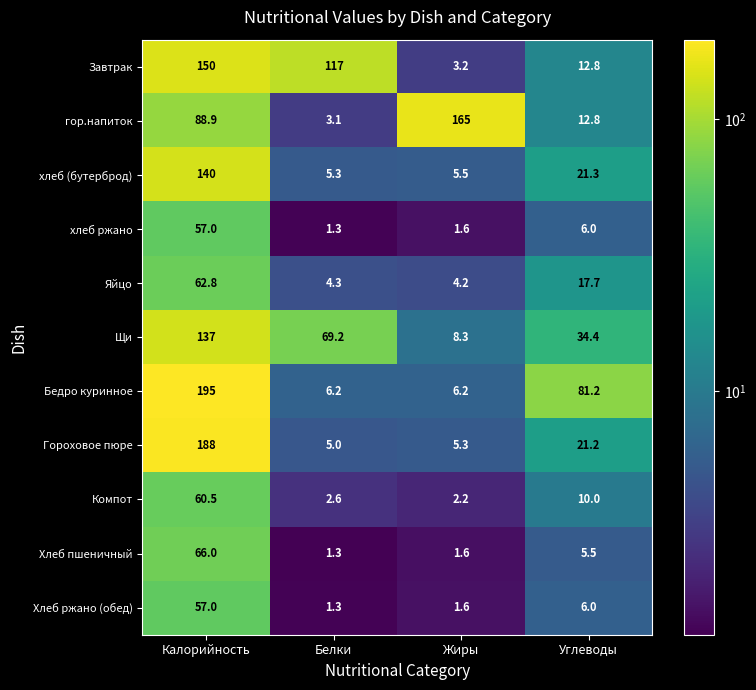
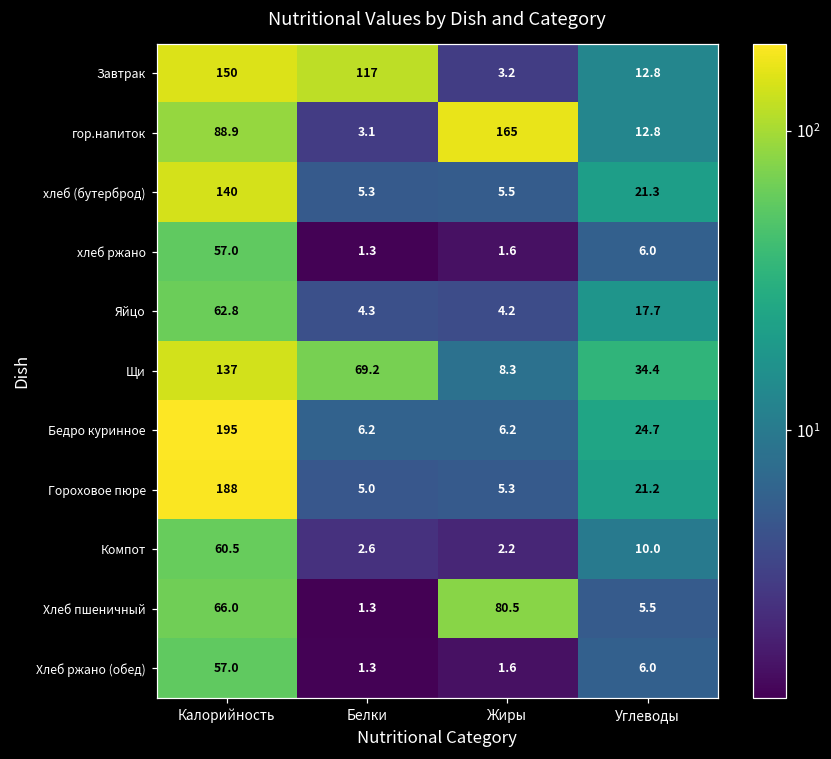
  {
    "Завтрак": {
      "Калорийность": 150,
      "Белки": 117,
      "Жиры": 3.2,
      "Углеводы": 12.8
    },
    "гор.напиток": {
      "Калорийность": 88.9,
      "Белки": 3.1,
      "Жиры": 165,
      "Углеводы": 12.8
    },
    "хлеб (бутерброд)": {
      "Калорийность": 140,
      "Белки": 5.3,
      "Жиры": 5.5,
      "Углеводы": 21.3
    },
    "хлеб ржано": {
      "Калорийность": 57.0,
      "Белки": 1.3,
      "Жиры": 1.6,
      "Углеводы": 6.0
    },
    "Яйцо": {
      "Калорийность": 62.8,
      "Белки": 4.3,
      "Жиры": 4.2,
      "Углеводы": 17.7
    },
    "Щи": {
      "Калорийность": 137,
      "Белки": 69.2,
      "Жиры": 8.3,
      "Углеводы": 34.4
    },
    "Бедро куринное": {
      "Калорийность": 195,
      "Белки": 6.2,
      "Жиры": 6.2,
-     "Углеводы": 81.2
+     "Углеводы": 24.7
    },
    "Гороховое пюре": {
      "Калорийность": 188,
      "Белки": 5.0,
      "Жиры": 5.3,
      "Углеводы": 21.2
    },
    "Компот": {
      "Калорийность": 60.5,
      "Белки": 2.6,
      "Жиры": 2.2,
      "Углеводы": 10.0
    },
    "Хлеб пшеничный": {
      "Калорийность": 66.0,
      "Белки": 1.3,
-     "Жиры": 1.6,
+     "Жиры": 80.5,
      "Углеводы": 5.5
    },
    "Хлеб ржано (обед)": {
      "Калорийность": 57.0,
      "Белки": 1.3,
      "Жиры": 1.6,
      "Углеводы": 6.0
    }
  }
